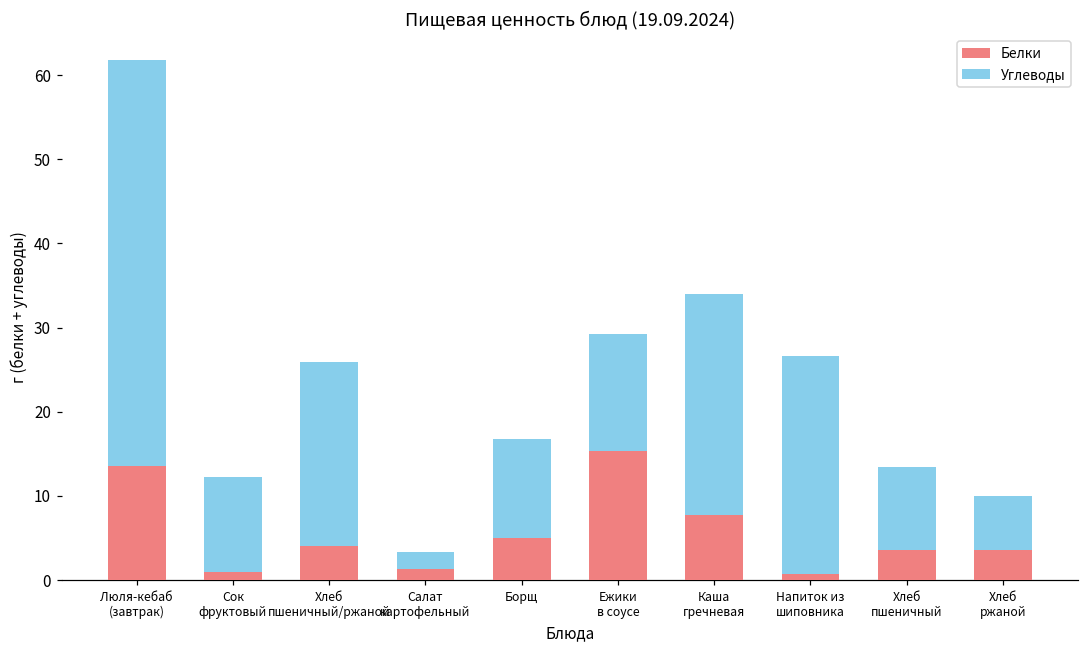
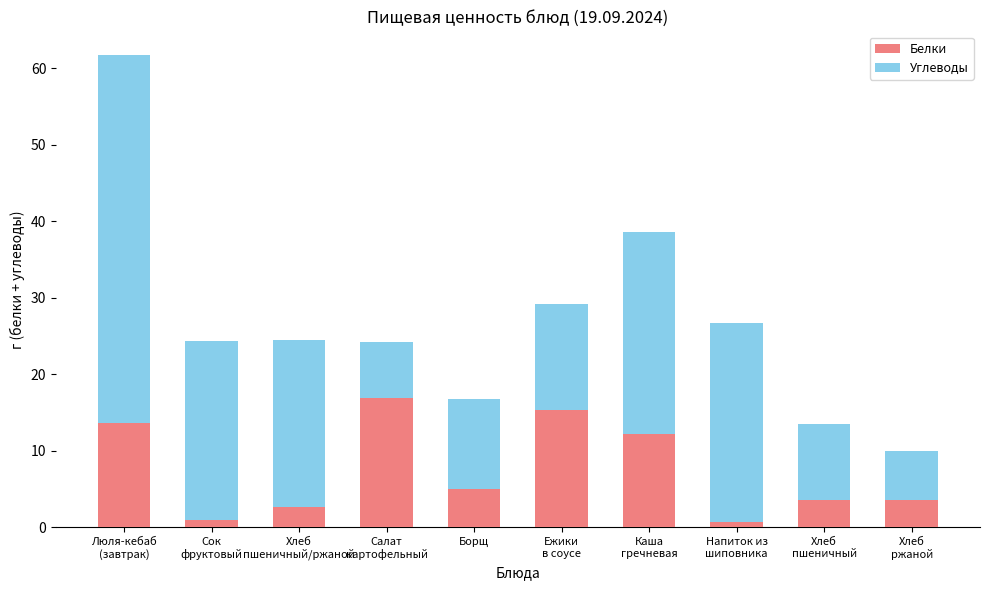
  {
    "Белки": {
      "Люля-кебаб (завтрак)": 14,
      "Сок фруктовый": 1,
-     "Хлеб пшеничный/ржаной": 4,
-     "Салат картофельный": 1,
+     "Хлеб пшеничный/ржаной": 3,
+     "Салат картофельный": 17,
      "Борщ": 5,
      "Ежики в соусе": 15,
-     "Каша гречневая": 8,
+     "Каша гречневая": 12,
      "Напиток из шиповника": 1,
      "Хлеб пшеничный": 4,
      "Хлеб ржаной": 4
    },
    "Углеводы": {
      "Люля-кебаб (завтрак)": 48,
-     "Сок фруктовый": 11,
+     "Сок фруктовый": 23,
      "Хлеб пшеничный/ржаной": 22,
-     "Салат картофельный": 2,
+     "Салат картофельный": 7,
      "Борщ": 12,
      "Ежики в соусе": 14,
      "Каша гречневая": 26,
      "Напиток из шиповника": 26,
      "Хлеб пшеничный": 10,
      "Хлеб ржаной": 6
    }
  }
